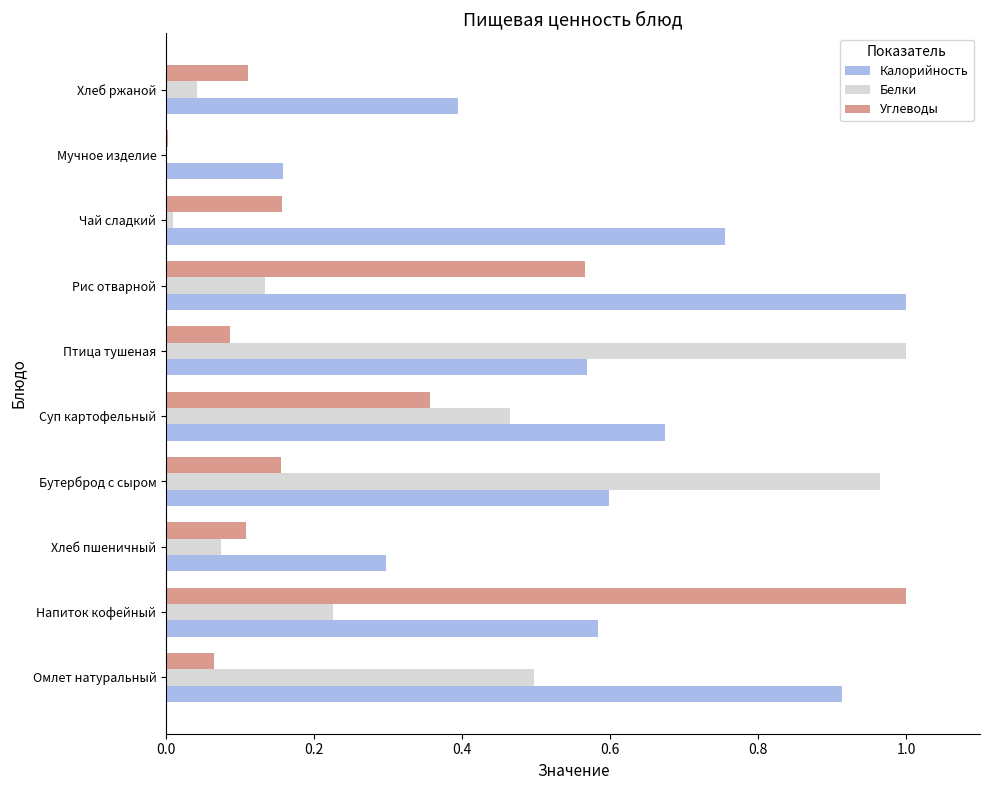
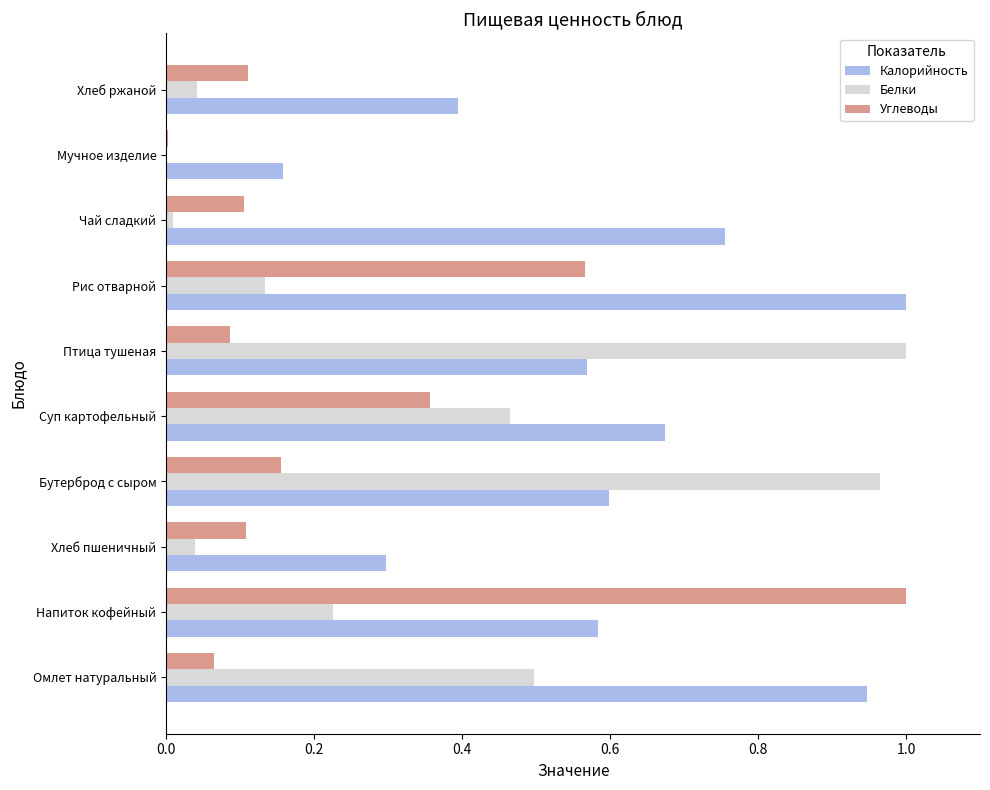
  {
    "Калорийность": {
      "Хлеб ржаной": 0.39,
      "Мучное изделие": 0.16,
      "Чай сладкий": 0.76,
      "Рис отварной": 1.00,
      "Птица тушеная": 0.57,
      "Суп картофельный": 0.67,
      "Бутерброд с сыром": 0.60,
      "Хлеб пшеничный": 0.30,
      "Напиток кофейный": 0.58,
-     "Омлет натуральный": 0.91
+     "Омлет натуральный": 0.95
    },
    "Белки": {
      "Хлеб ржаной": 0.04,
      "Чай сладкий": 0.01,
      "Рис отварной": 0.13,
      "Птица тушеная": 1.00,
      "Суп картофельный": 0.47,
      "Бутерброд с сыром": 0.97,
-     "Хлеб пшеничный": 0.07,
+     "Хлеб пшеничный": 0.04,
      "Напиток кофейный": 0.23,
      "Омлет натуральный": 0.50
    },
    "Углеводы": {
      "Хлеб ржаной": 0.11,
-     "Чай сладкий": 0.16,
+     "Чай сладкий": 0.10,
      "Рис отварной": 0.57,
      "Птица тушеная": 0.09,
      "Суп картофельный": 0.36,
      "Бутерброд с сыром": 0.16,
      "Хлеб пшеничный": 0.11,
      "Напиток кофейный": 1.00,
      "Омлет натуральный": 0.07
    }
  }
